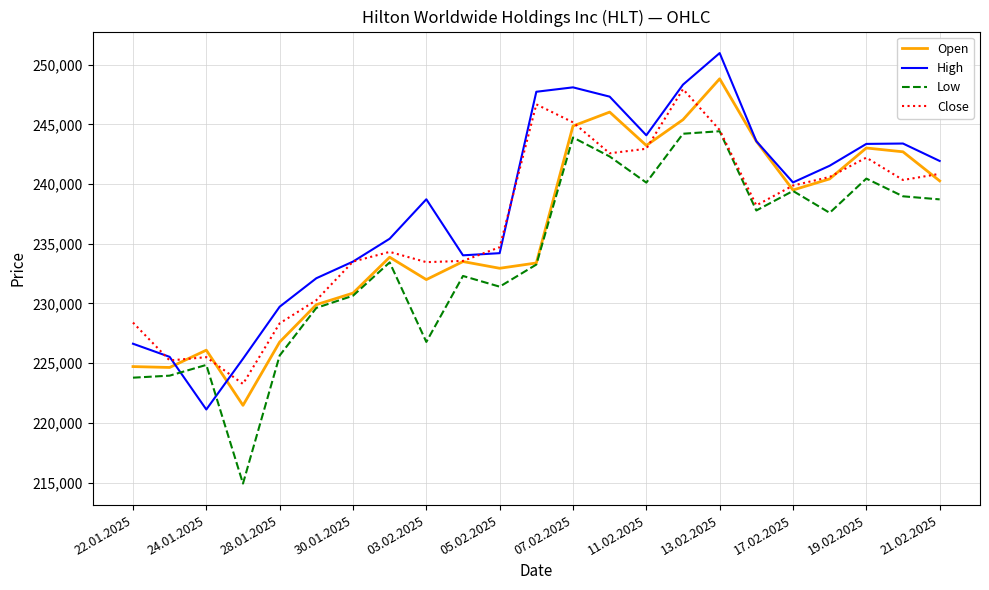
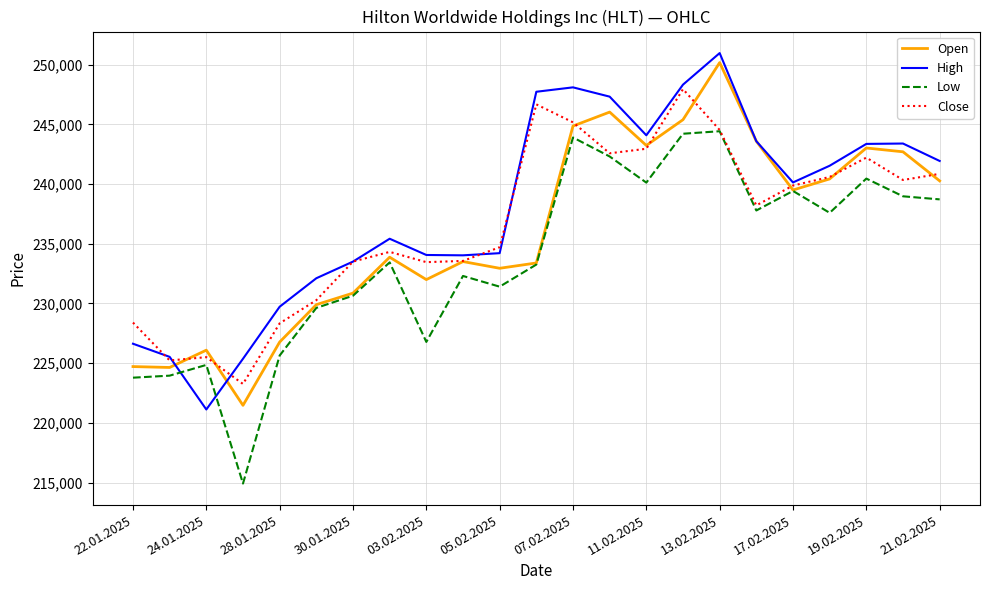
  {
    "Open": {
      "22.01.2025": "224,700",
      "24.01.2025": "226,100",
      "28.01.2025": "226,800",
      "30.01.2025": "230,900",
      "03.02.2025": "232,000",
      "05.02.2025": "232,900",
      "07.02.2025": "244,900",
      "11.02.2025": "243,200",
-     "13.02.2025": "248,800",
+     "13.02.2025": "250,200",
      "19.02.2025": "243,000",
      "21.02.2025": "240,300"
    },
    "High": {
      "22.01.2025": "226,600",
      "24.01.2025": "221,100",
      "28.01.2025": "229,700",
-     "03.02.2025": "238,700",
+     "03.02.2025": "234,100",
      "05.02.2025": "234,200",
      "07.02.2025": "248,100",
      "11.02.2025": "244,100",
      "13.02.2025": "251,000",
      "17.02.2025": "240,100",
      "19.02.2025": "243,400",
      "21.02.2025": "241,900"
    },
    "Low": {
      "22.01.2025": "223,800",
      "24.01.2025": "224,900",
      "28.01.2025": "225,600",
      "30.01.2025": "230,600",
      "03.02.2025": "226,800",
      "05.02.2025": "231,400",
      "07.02.2025": "243,900",
      "11.02.2025": "240,100",
      "19.02.2025": "240,500",
      "21.02.2025": "238,700"
    },
    "Close": {
      "22.01.2025": "228,400",
      "24.01.2025": "225,500",
      "28.01.2025": "228,300",
      "03.02.2025": "233,500",
      "05.02.2025": "234,700",
      "07.02.2025": "245,200",
      "11.02.2025": "243,000",
      "17.02.2025": "239,900",
      "19.02.2025": "242,200",
      "21.02.2025": "240,900"
    }
  }
